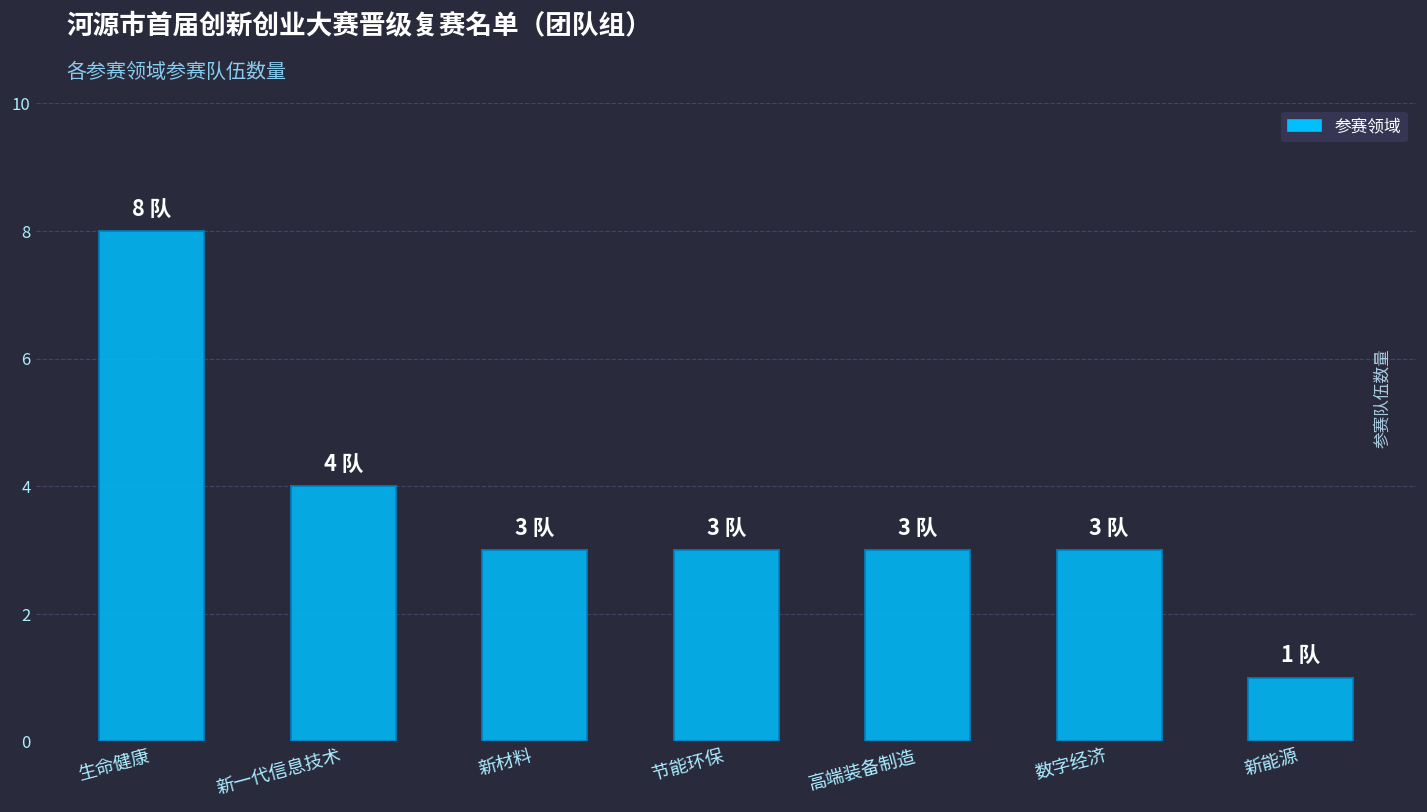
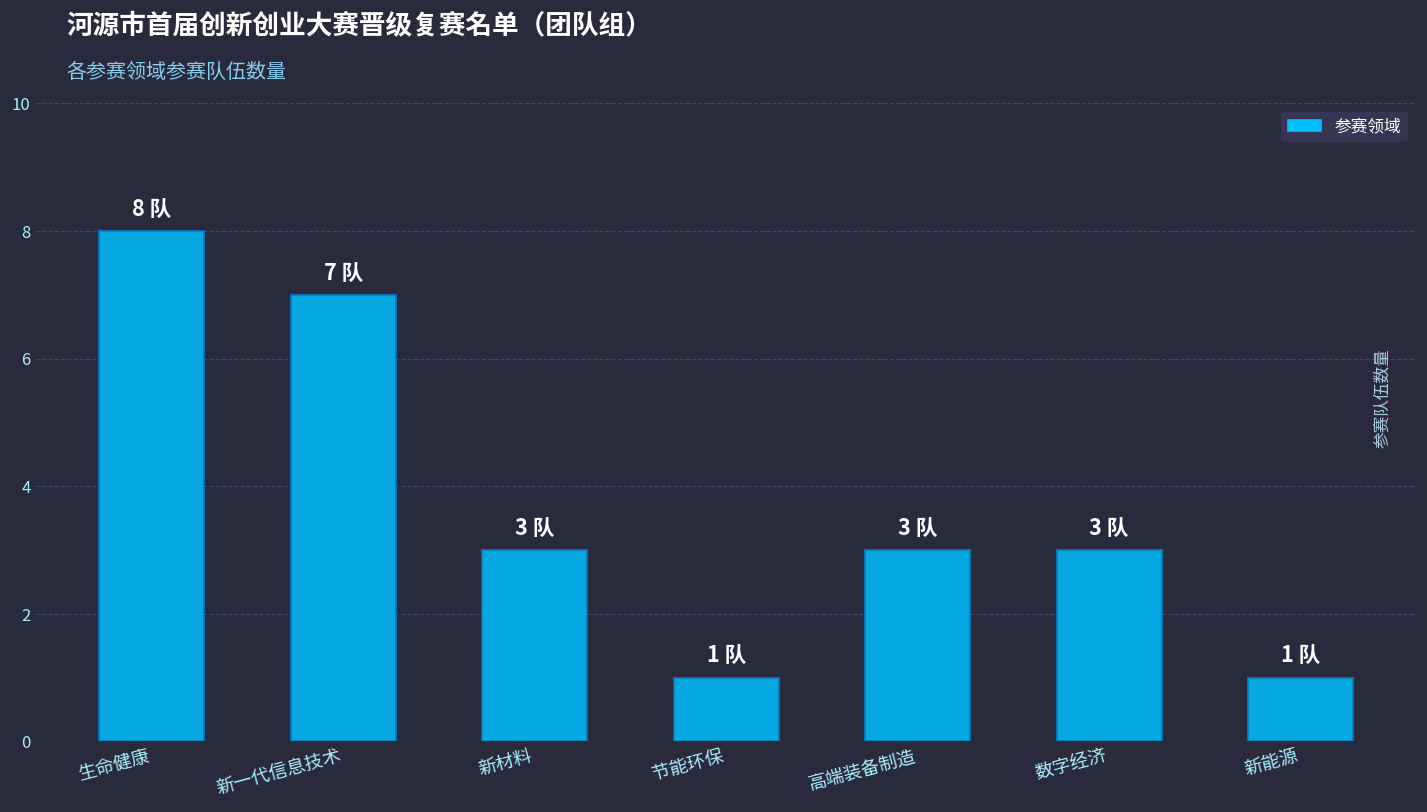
  {
    "生命健康": 8,
-   "新一代信息技术": 4,
+   "新一代信息技术": 7,
    "新材料": 3,
-   "节能环保": 3,
+   "节能环保": 1,
    "高端装备制造": 3,
    "数字经济": 3,
    "新能源": 1
  }
